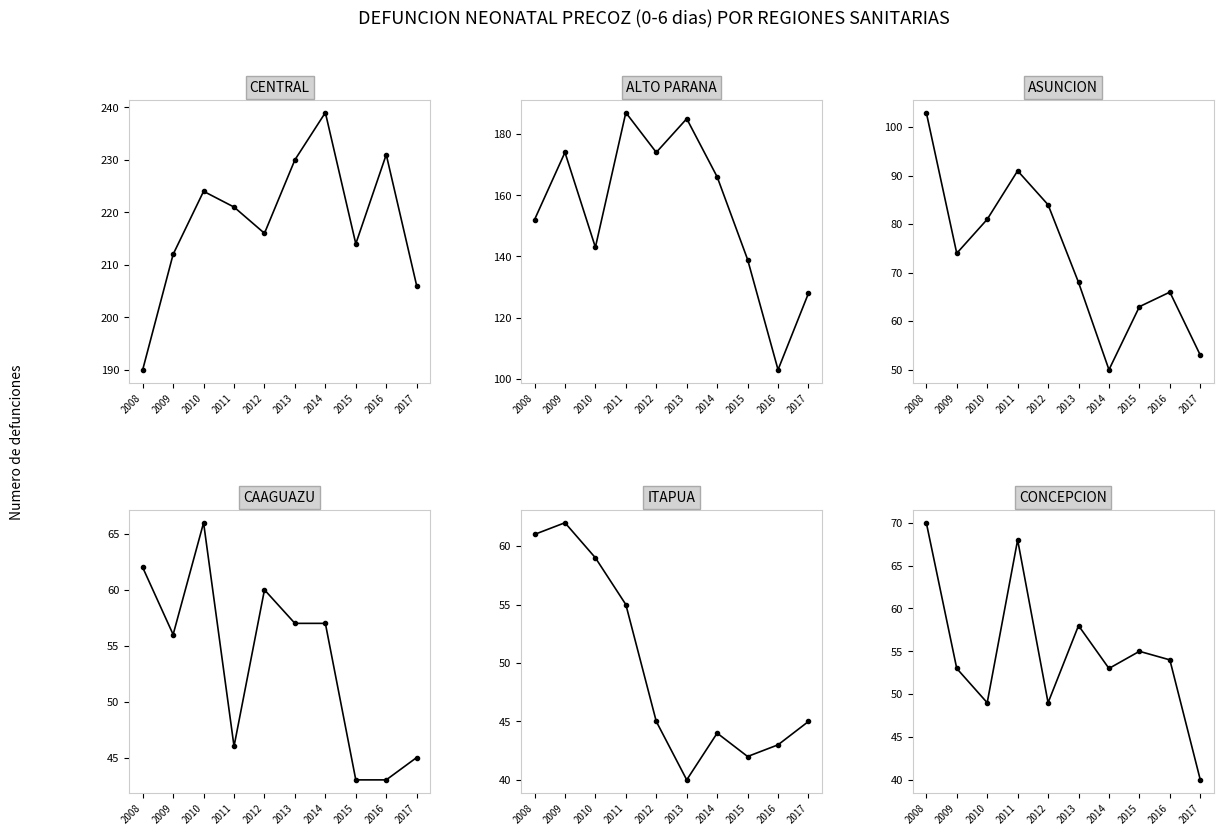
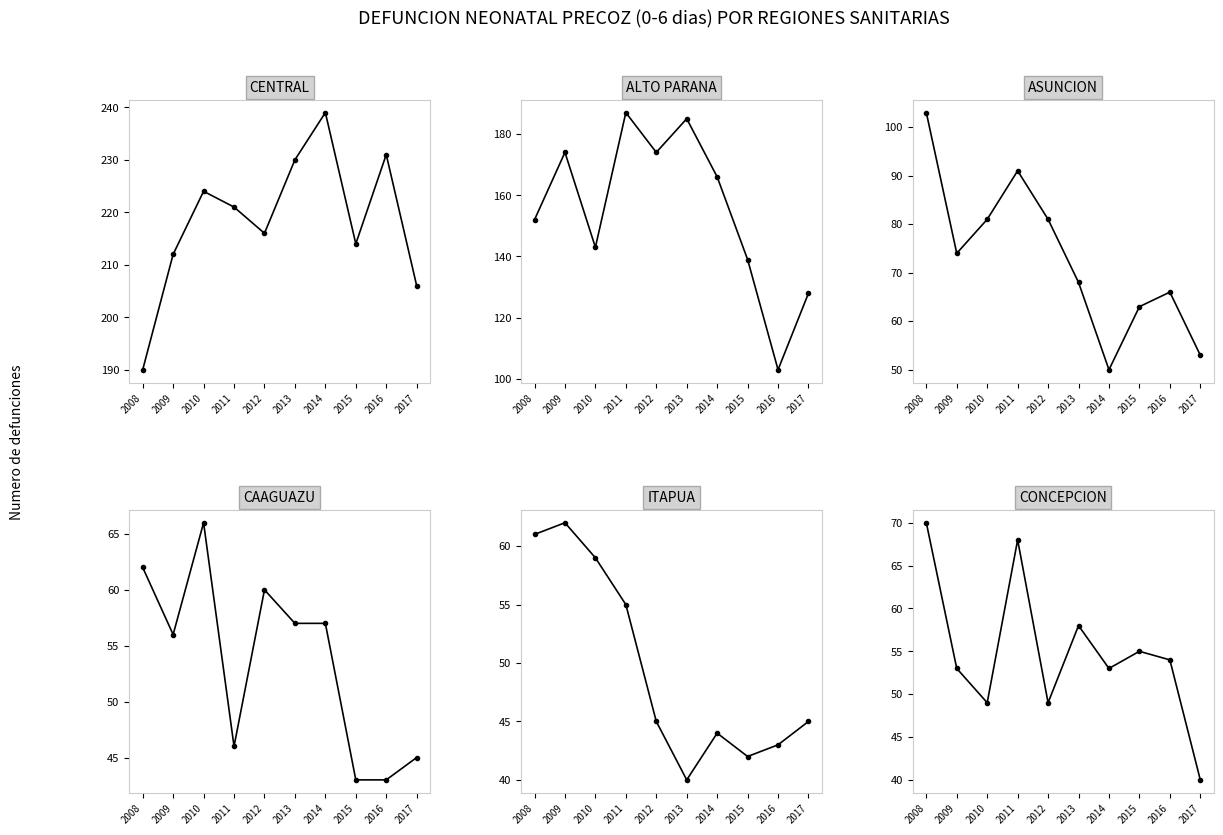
  {
    "CENTRAL": {
      "2008": 190,
      "2009": 212,
      "2010": 224,
      "2011": 221,
      "2012": 216,
      "2013": 230,
      "2014": 239,
      "2015": 214,
      "2016": 231,
      "2017": 206
    },
    "ALTO PARANA": {
      "2008": 152,
      "2009": 174,
      "2010": 143,
      "2011": 187,
      "2012": 174,
      "2013": 185,
      "2014": 166,
      "2015": 139,
      "2016": 103,
      "2017": 128
    },
    "ASUNCION": {
      "2008": 103,
      "2009": 74,
      "2010": 81,
      "2011": 91,
-     "2012": 84,
+     "2012": 81,
      "2013": 68,
      "2014": 50,
      "2015": 63,
      "2016": 66,
      "2017": 53
    },
    "CAAGUAZU": {
      "2008": 62.0,
      "2009": 56.0,
      "2010": 66.0,
      "2011": 46.0,
      "2012": 60.0,
      "2013": 57.0,
      "2014": 57.0,
      "2015": 43.0,
      "2016": 43.0,
      "2017": 45.0
    },
    "ITAPUA": {
      "2008": 61.0,
      "2009": 62.0,
      "2010": 59.0,
      "2011": 55.0,
      "2012": 45.0,
      "2013": 40.0,
      "2014": 44.0,
      "2015": 42.0,
      "2016": 43.0,
      "2017": 45.0
    },
    "CONCEPCION": {
      "2008": 70,
      "2009": 53,
      "2010": 49,
      "2011": 68,
      "2012": 49,
      "2013": 58,
      "2014": 53,
      "2015": 55,
      "2016": 54,
      "2017": 40
    }
  }
